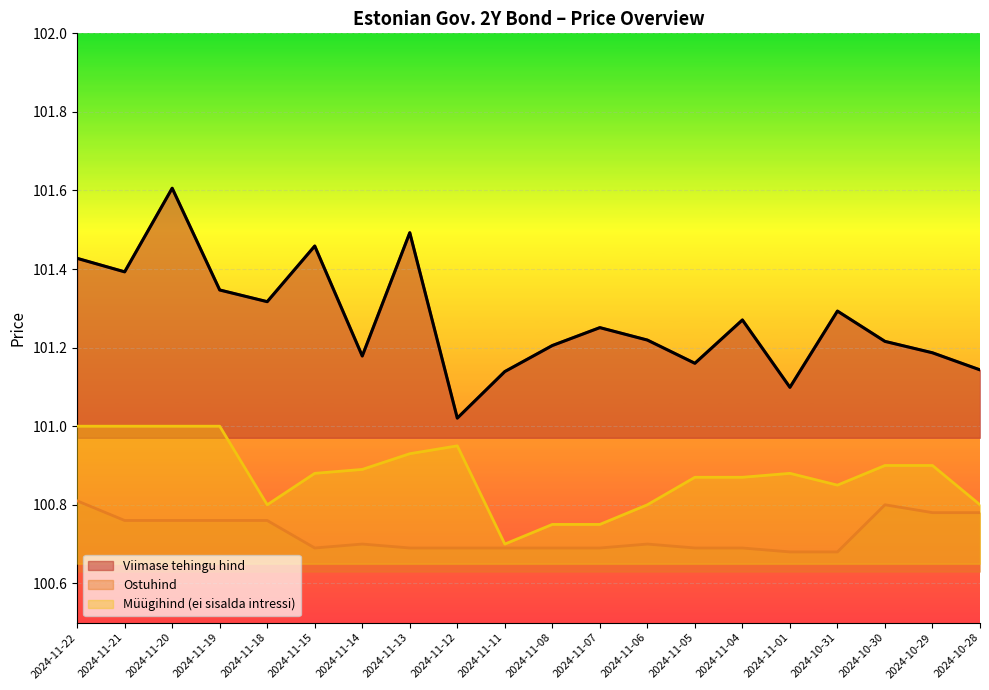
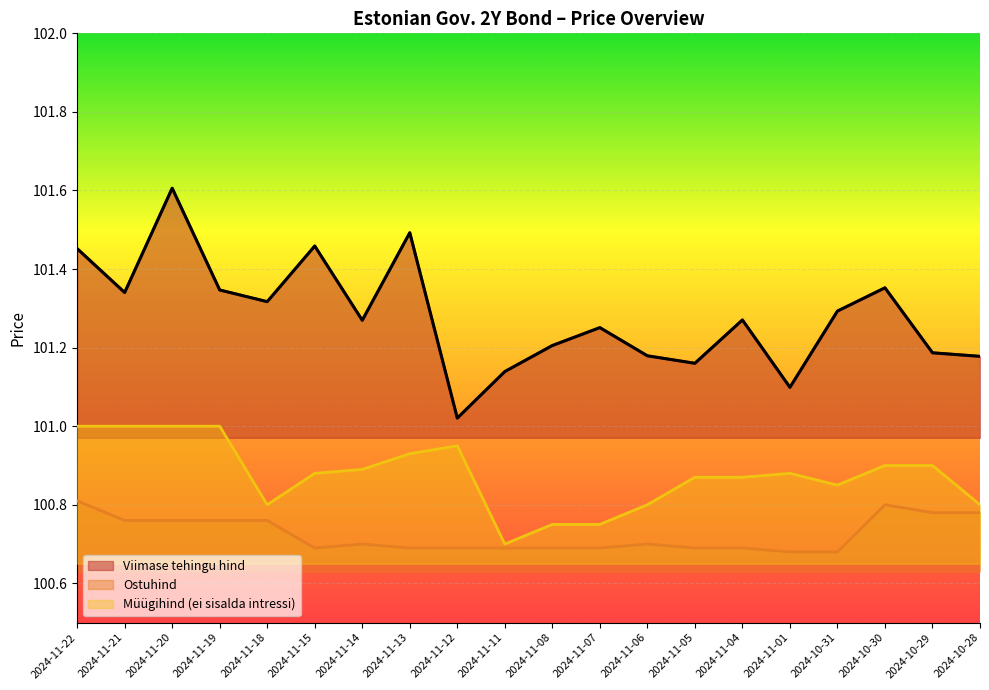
  {
    "Viimase tehingu hind": {
-     "2024-11-22": 101.43,
-     "2024-11-21": 101.39,
+     "2024-11-22": 101.45,
+     "2024-11-21": 101.34,
      "2024-11-20": 101.61,
      "2024-11-19": 101.35,
      "2024-11-18": 101.32,
      "2024-11-15": 101.46,
-     "2024-11-14": 101.18,
+     "2024-11-14": 101.27,
      "2024-11-13": 101.49,
      "2024-11-12": 101.02,
      "2024-11-11": 101.14,
      "2024-11-08": 101.21,
      "2024-11-07": 101.25,
-     "2024-11-06": 101.22,
+     "2024-11-06": 101.18,
      "2024-11-05": 101.16,
      "2024-11-04": 101.27,
      "2024-11-01": 101.10,
      "2024-10-31": 101.29,
-     "2024-10-30": 101.22,
+     "2024-10-30": 101.35,
      "2024-10-29": 101.19,
-     "2024-10-28": 101.14
+     "2024-10-28": 101.18
    }
  }
